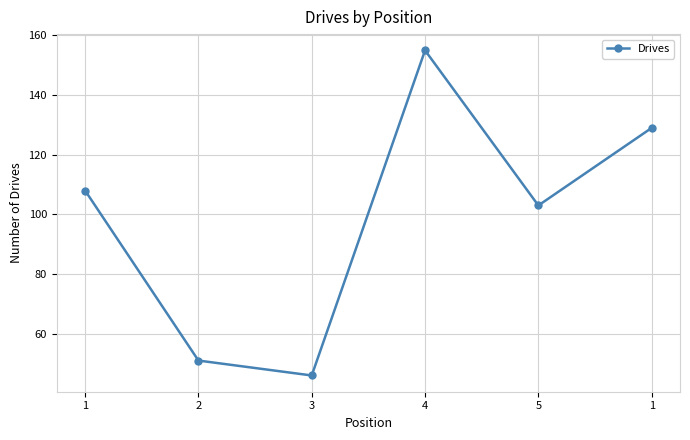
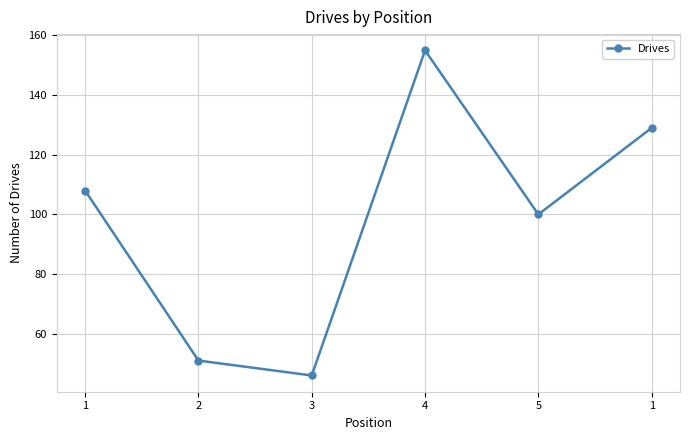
  {
    "2": 51,
    "3": 46,
    "4": 155,
-   "5": 103
+   "5": 100
  }
